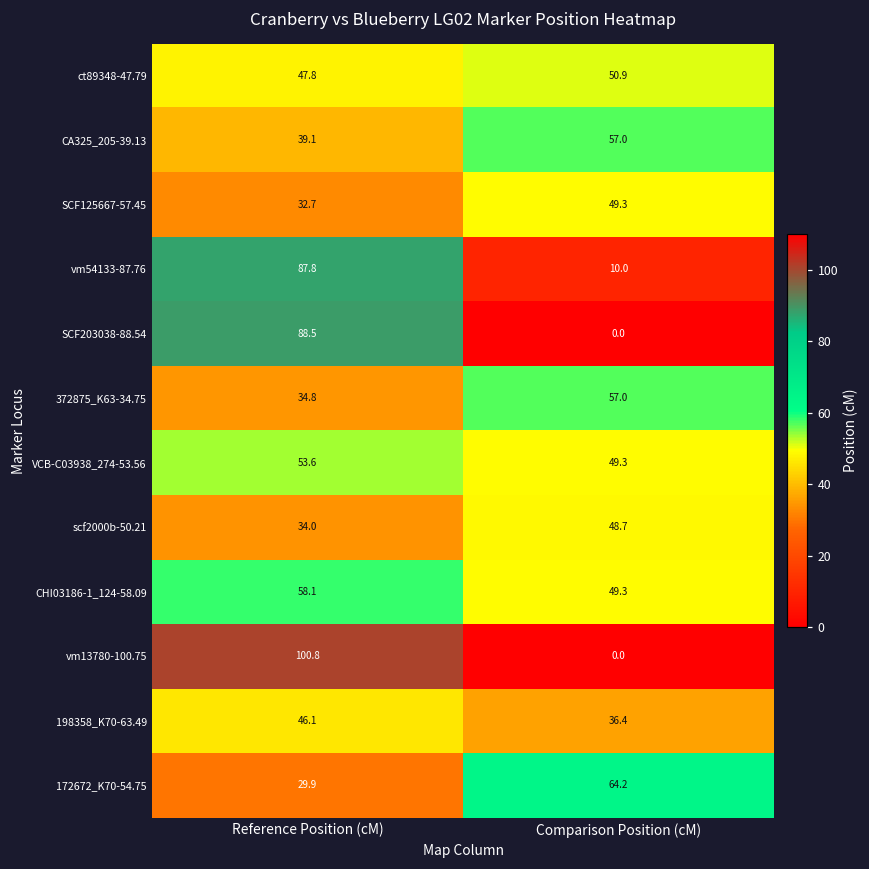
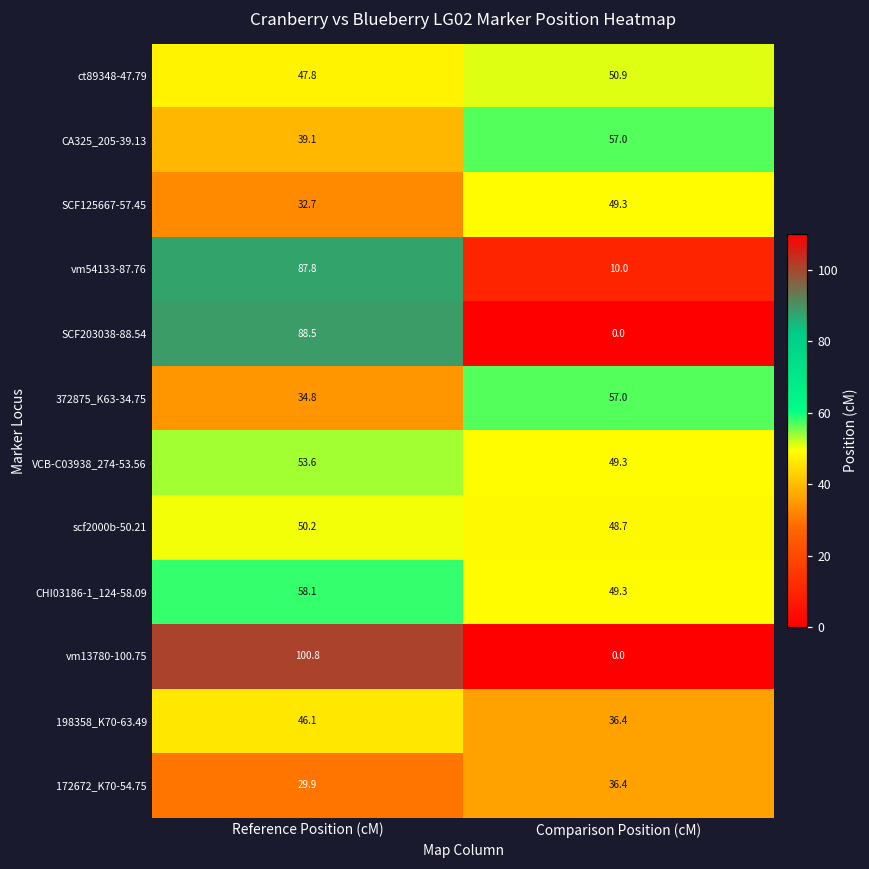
  {
    "ct89348-47.79": {
      "Reference Position (cM)": 47.8,
      "Comparison Position (cM)": 50.9
    },
    "CA325_205-39.13": {
      "Reference Position (cM)": 39.1,
      "Comparison Position (cM)": 57.0
    },
    "SCF125667-57.45": {
      "Reference Position (cM)": 32.7,
      "Comparison Position (cM)": 49.3
    },
    "vm54133-87.76": {
      "Reference Position (cM)": 87.8,
      "Comparison Position (cM)": 10.0
    },
    "SCF203038-88.54": {
      "Reference Position (cM)": 88.5,
      "Comparison Position (cM)": 0.0
    },
    "372875_K63-34.75": {
      "Reference Position (cM)": 34.8,
      "Comparison Position (cM)": 57.0
    },
    "VCB-C03938_274-53.56": {
      "Reference Position (cM)": 53.6,
      "Comparison Position (cM)": 49.3
    },
    "scf2000b-50.21": {
-     "Reference Position (cM)": 34.0,
+     "Reference Position (cM)": 50.2,
      "Comparison Position (cM)": 48.7
    },
    "CHI03186-1_124-58.09": {
      "Reference Position (cM)": 58.1,
      "Comparison Position (cM)": 49.3
    },
    "vm13780-100.75": {
      "Reference Position (cM)": 100.8,
      "Comparison Position (cM)": 0.0
    },
    "198358_K70-63.49": {
      "Reference Position (cM)": 46.1,
      "Comparison Position (cM)": 36.4
    },
    "172672_K70-54.75": {
      "Reference Position (cM)": 29.9,
-     "Comparison Position (cM)": 64.2
+     "Comparison Position (cM)": 36.4
    }
  }
